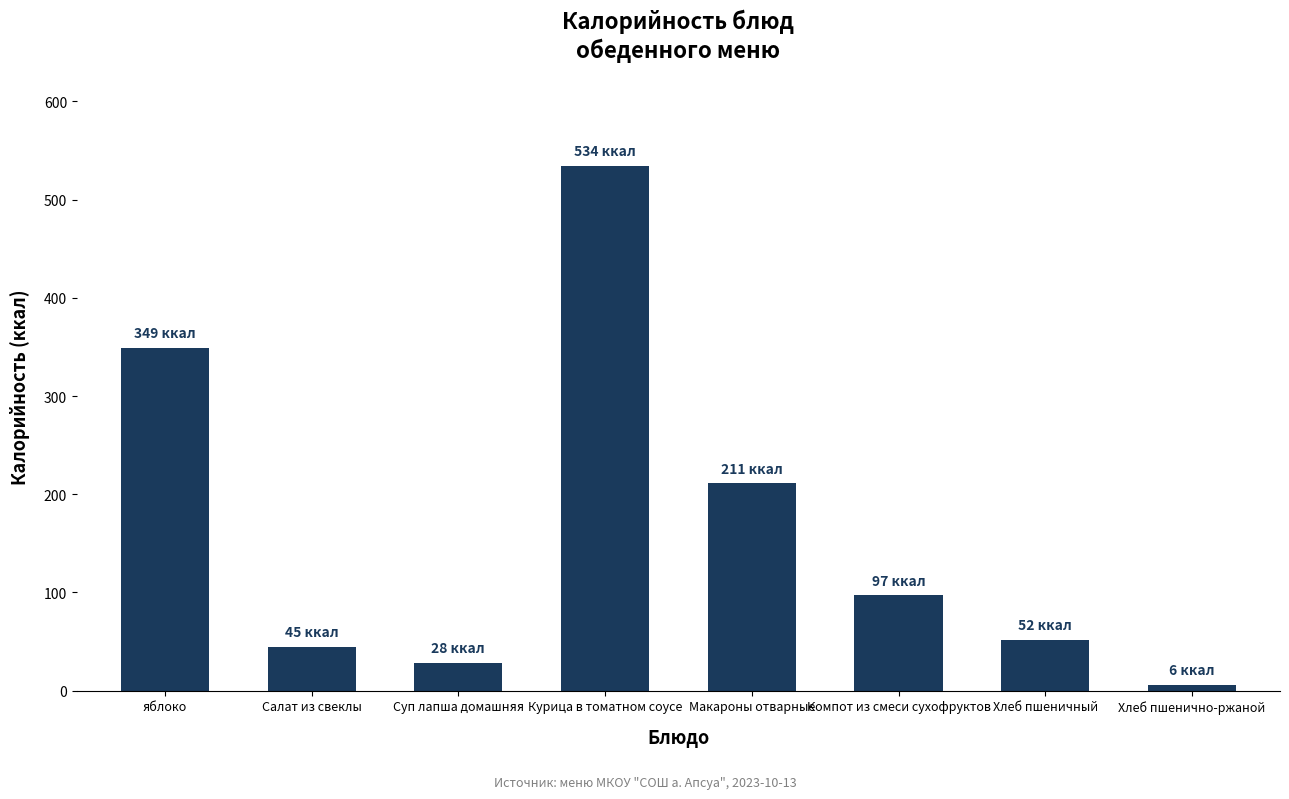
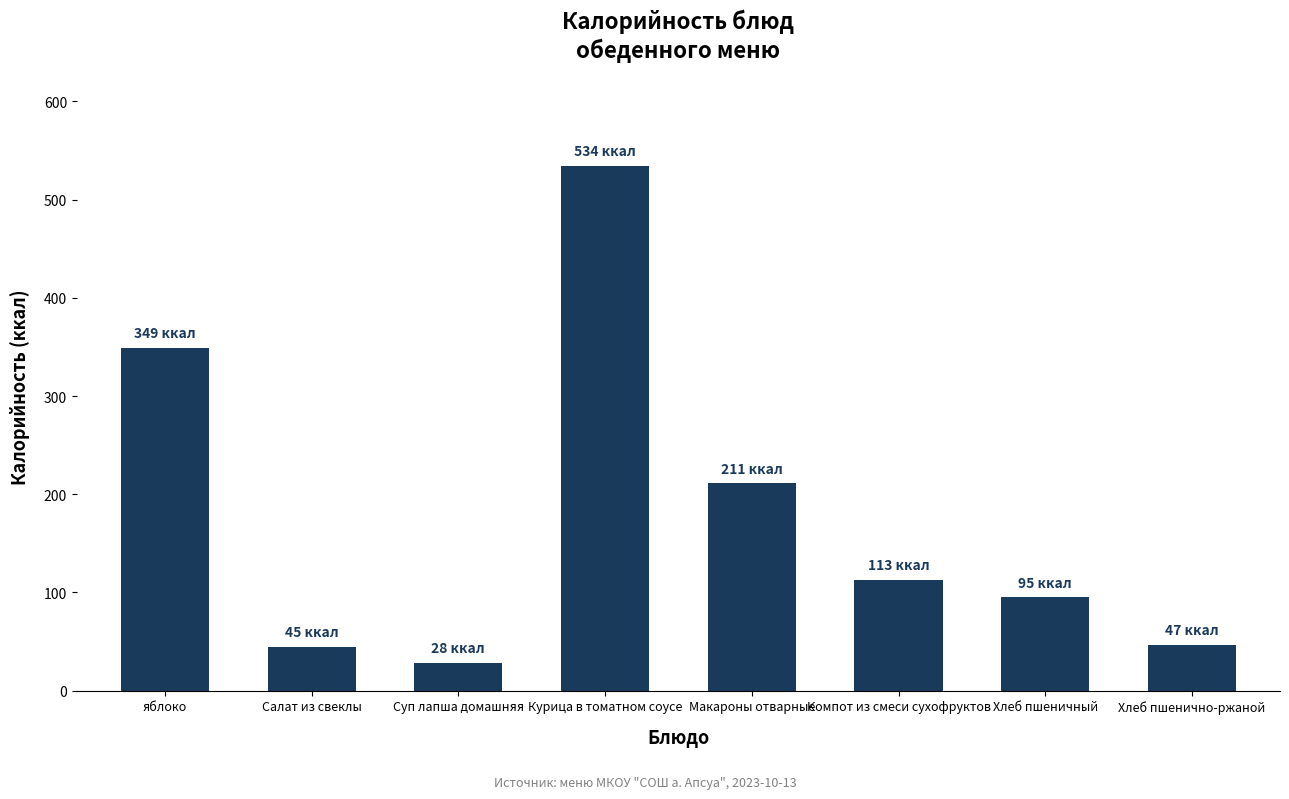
  {
    "яблоко": 349,
    "Салат из свеклы": 45,
    "Суп лапша домашняя": 28,
    "Курица в томатном соусе": 534,
    "Макароны отварные": 211,
-   "Компот из смеси сухофруктов": 97,
-   "Хлеб пшеничный": 52,
-   "Хлеб пшенично-ржаной": 6
+   "Компот из смеси сухофруктов": 113,
+   "Хлеб пшеничный": 95,
+   "Хлеб пшенично-ржаной": 47
  }
